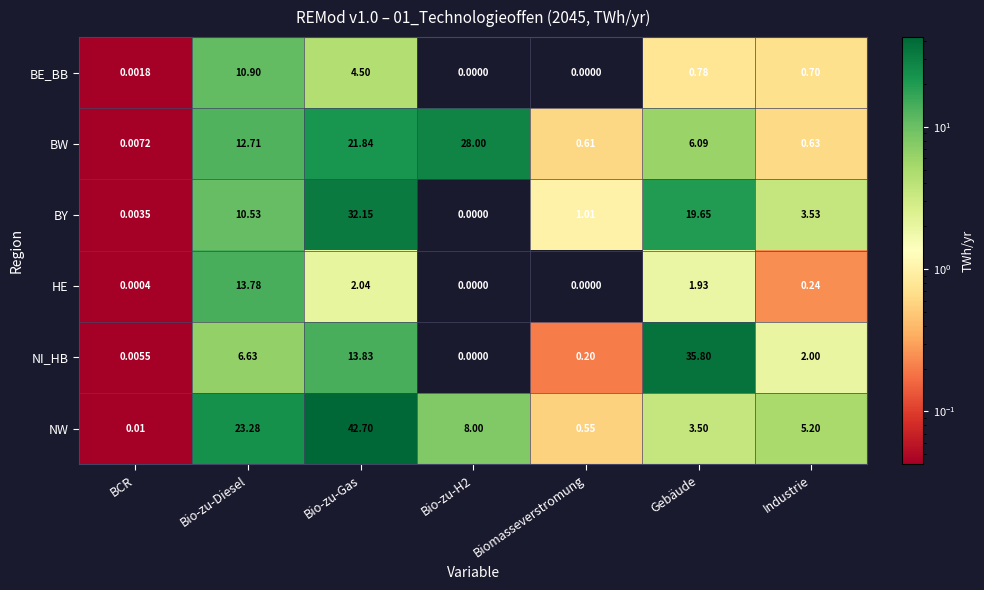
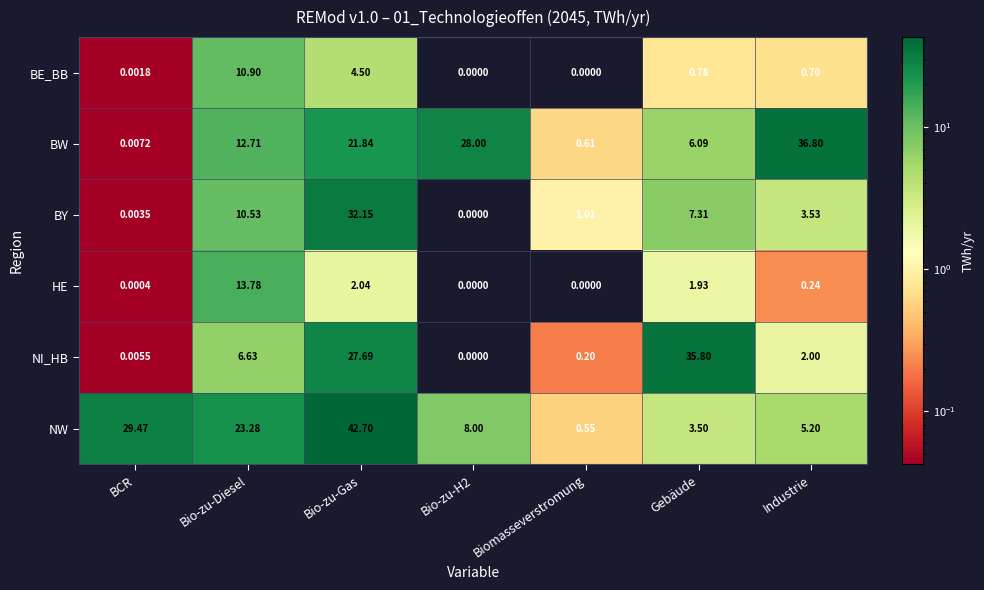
  {
    "BE_BB": {
      "BCR": 0.0018,
      "Bio-zu-Diesel": 10.90,
      "Bio-zu-Gas": 4.50,
      "Bio-zu-H2": 0.0000,
      "Biomasseverstromung": 0.0000,
      "Gebäude": 0.78,
      "Industrie": 0.70
    },
    "BW": {
      "BCR": 0.0072,
      "Bio-zu-Diesel": 12.71,
      "Bio-zu-Gas": 21.84,
      "Bio-zu-H2": 28.00,
      "Biomasseverstromung": 0.61,
      "Gebäude": 6.09,
-     "Industrie": 0.63
+     "Industrie": 36.80
    },
    "BY": {
      "BCR": 0.0035,
      "Bio-zu-Diesel": 10.53,
      "Bio-zu-Gas": 32.15,
      "Bio-zu-H2": 0.0000,
      "Biomasseverstromung": 1.01,
-     "Gebäude": 19.65,
+     "Gebäude": 7.31,
      "Industrie": 3.53
    },
    "HE": {
      "BCR": 0.0004,
      "Bio-zu-Diesel": 13.78,
      "Bio-zu-Gas": 2.04,
      "Bio-zu-H2": 0.0000,
      "Biomasseverstromung": 0.0000,
      "Gebäude": 1.93,
      "Industrie": 0.24
    },
    "NI_HB": {
      "BCR": 0.0055,
      "Bio-zu-Diesel": 6.63,
-     "Bio-zu-Gas": 13.83,
+     "Bio-zu-Gas": 27.69,
      "Bio-zu-H2": 0.0000,
      "Biomasseverstromung": 0.20,
      "Gebäude": 35.80,
      "Industrie": 2.00
    },
    "NW": {
-     "BCR": 0.01,
+     "BCR": 29.47,
      "Bio-zu-Diesel": 23.28,
      "Bio-zu-Gas": 42.70,
      "Bio-zu-H2": 8.00,
      "Biomasseverstromung": 0.55,
      "Gebäude": 3.50,
      "Industrie": 5.20
    }
  }
